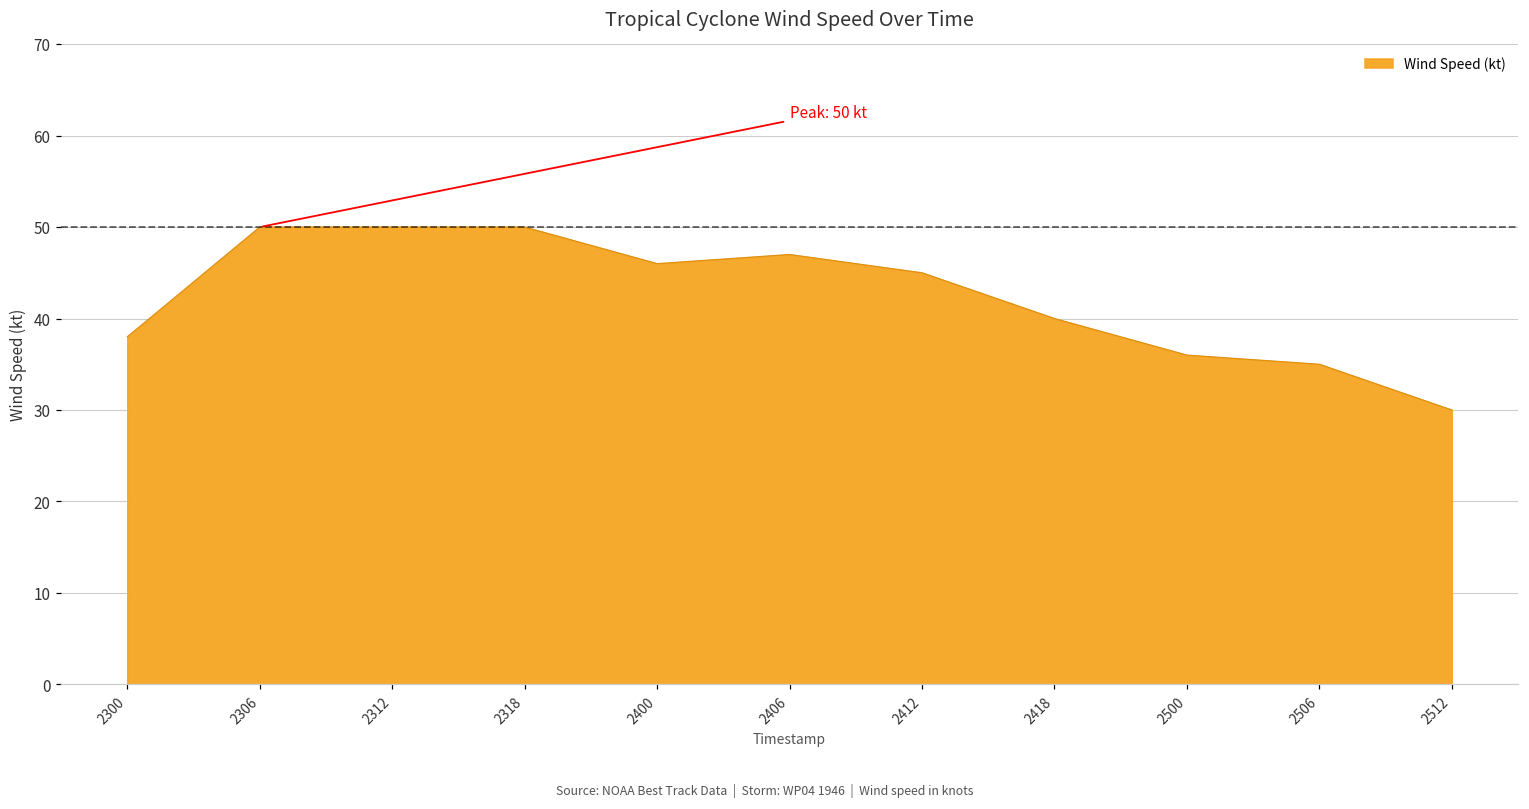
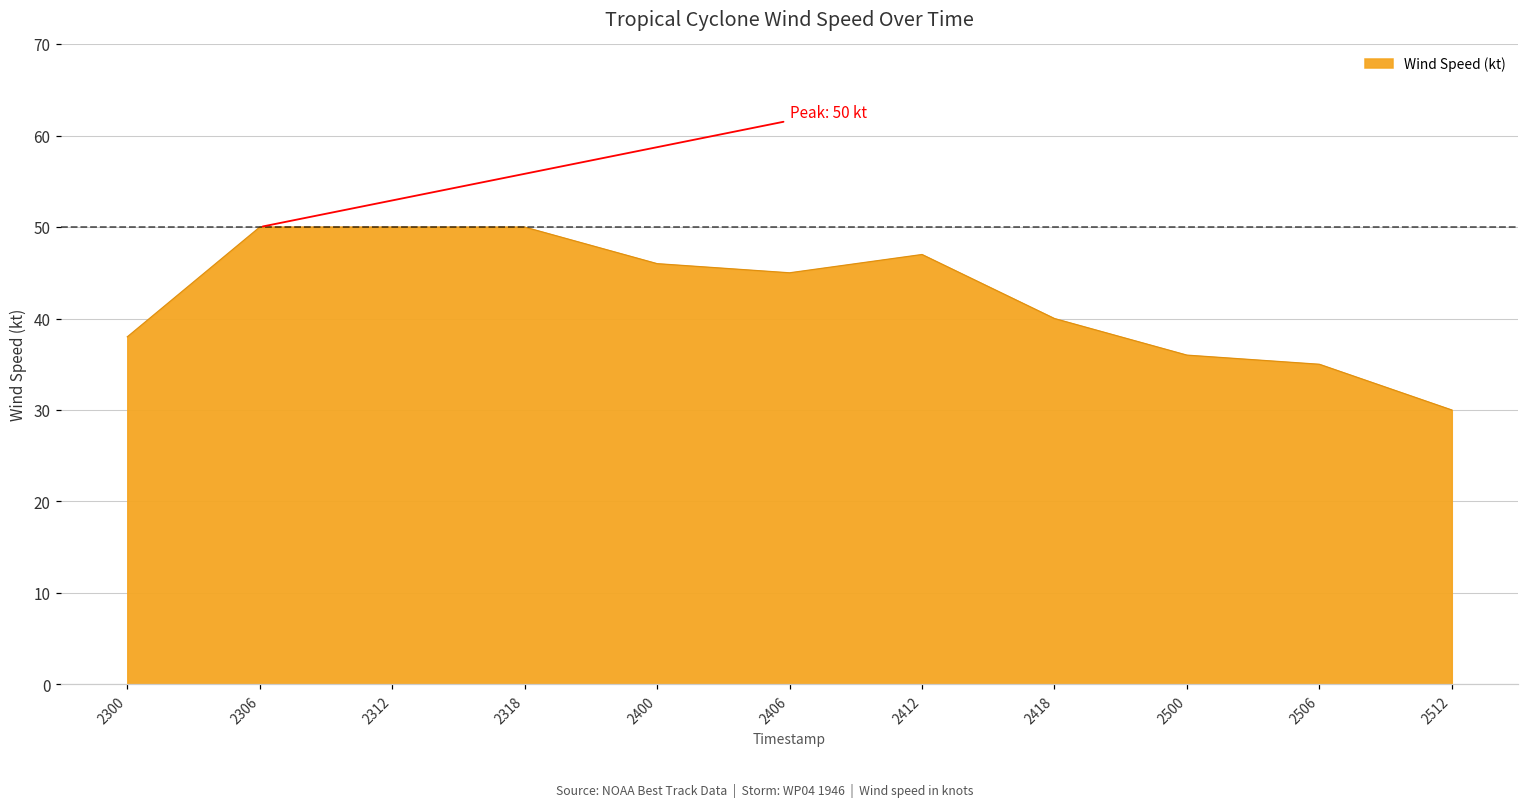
  {
    "2300": 38,
    "2306": 50,
    "2400": 46,
-   "2406": 47,
-   "2412": 45,
+   "2406": 45,
+   "2412": 47,
    "2418": 40,
    "2500": 36,
    "2506": 35,
    "2512": 30
  }
